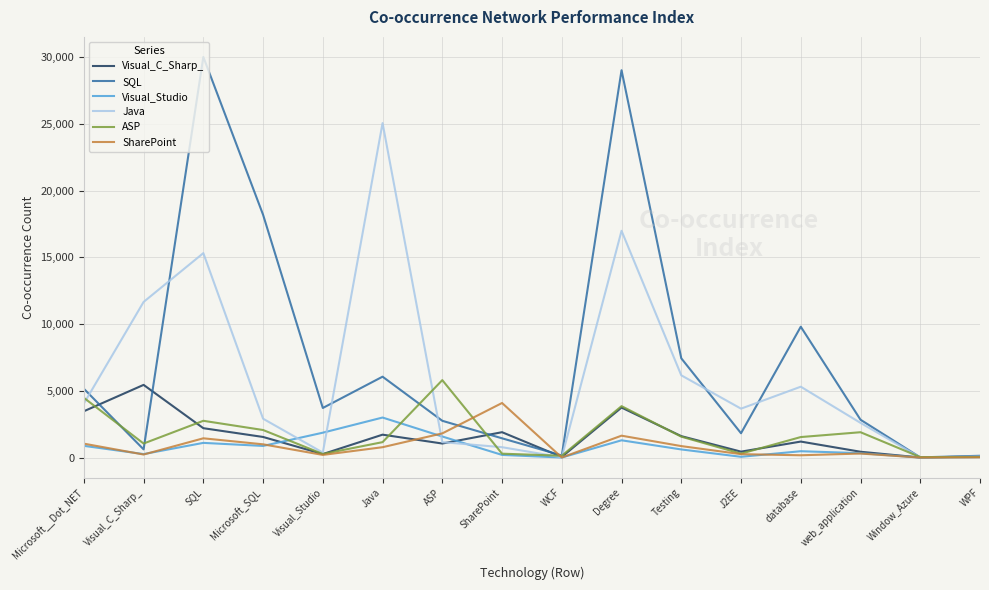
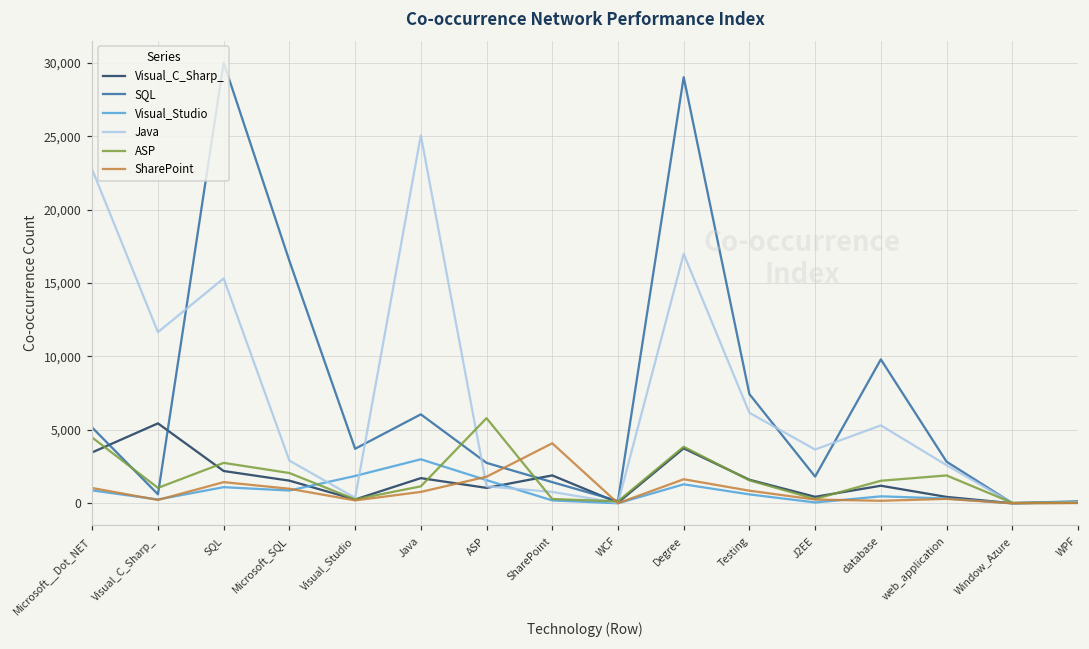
  {
    "Visual_C_Sharp_": {
      "Microsoft__Dot_NET": "3,500",
      "Visual_C_Sharp_": "5,400",
      "SQL": "2,200",
      "Microsoft_SQL": "1,500",
      "Java": "1,700",
      "SharePoint": "1,900",
      "database": "1,200"
    },
    "SQL": {
      "Microsoft__Dot_NET": "5,200",
      "Visual_C_Sharp_": "600",
-     "Microsoft_SQL": "18,200",
+     "Microsoft_SQL": "16,500",
      "Visual_Studio": "3,700",
      "Java": "6,100",
      "ASP": "2,800",
      "SharePoint": "1,400",
      "Degree": "29,000",
      "Testing": "7,400",
      "J2EE": "1,800",
      "database": "9,800",
      "web_application": "2,800"
    },
    "Visual_Studio": {
      "SQL": "1,100",
      "Visual_Studio": "1,900",
      "Java": "3,000",
      "ASP": "1,600",
      "Degree": "1,300",
      "Testing": "600",
      "J2EE": "100",
      "database": "500"
    },
    "Java": {
-     "Microsoft__Dot_NET": "4,000",
+     "Microsoft__Dot_NET": "22,700",
      "Visual_C_Sharp_": "11,700",
      "SQL": "15,300",
      "Microsoft_SQL": "2,900",
      "Java": "25,100",
      "SharePoint": "800",
      "Degree": "17,000",
      "Testing": "6,200",
      "J2EE": "3,700",
      "database": "5,300",
      "web_application": "2,600"
    },
    "ASP": {
      "Microsoft__Dot_NET": "4,500",
      "Visual_C_Sharp_": "1,100",
      "SQL": "2,800",
      "Microsoft_SQL": "2,100",
      "Java": "1,200",
      "ASP": "5,800",
      "database": "1,500",
      "web_application": "1,900"
    },
    "SharePoint": {
      "SQL": "1,400",
      "Java": "800",
      "ASP": "1,800",
      "SharePoint": "4,100",
      "Degree": "1,600",
      "Testing": "900",
      "database": "200"
    }
  }
